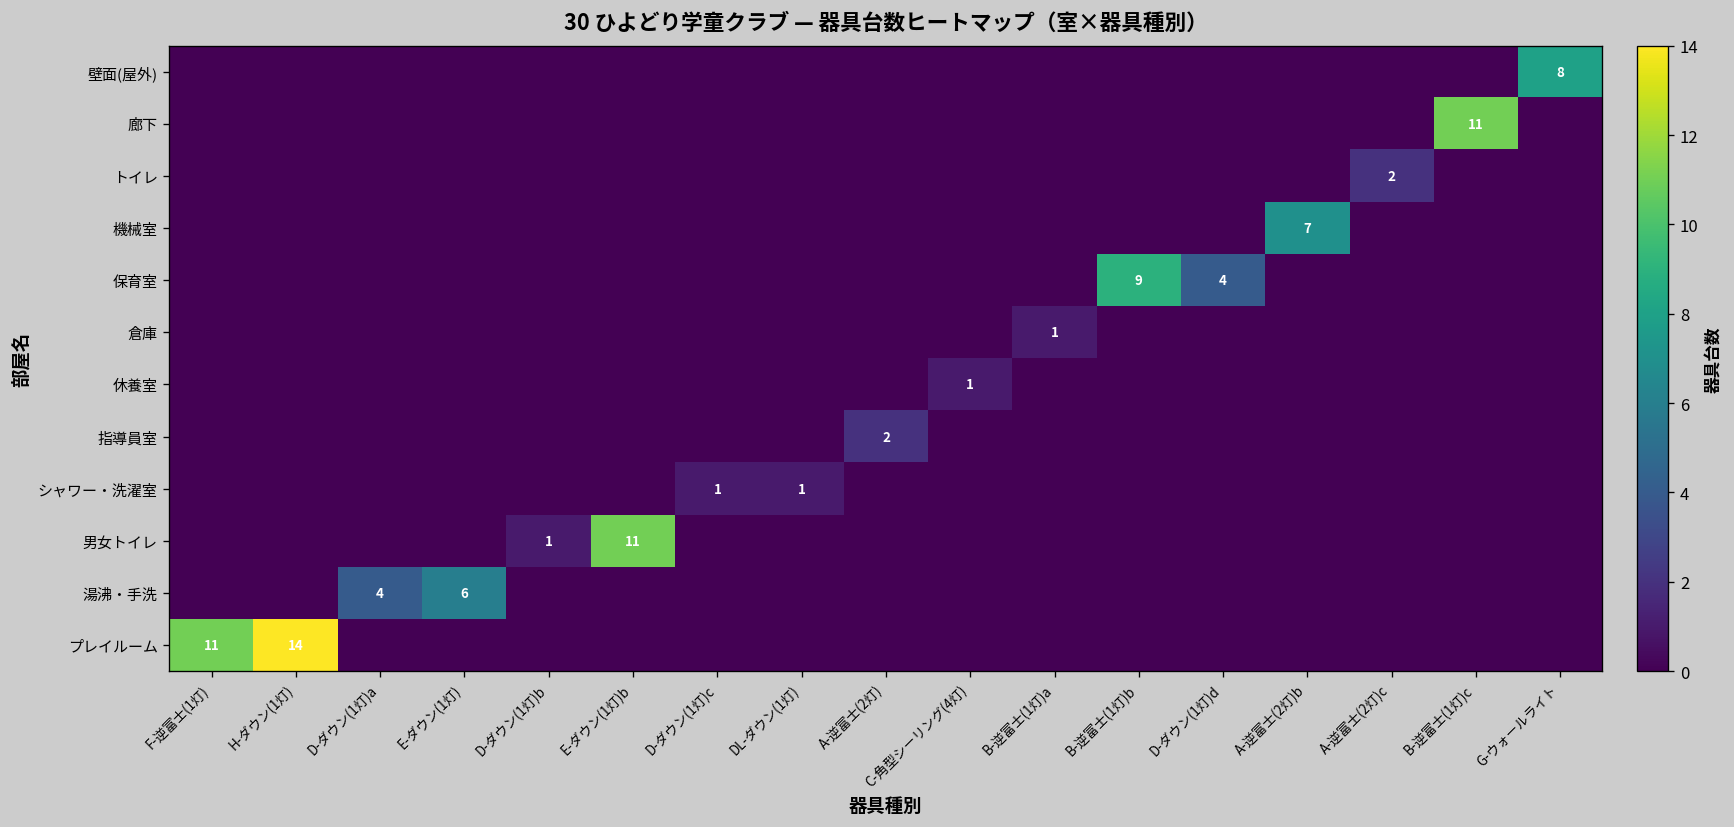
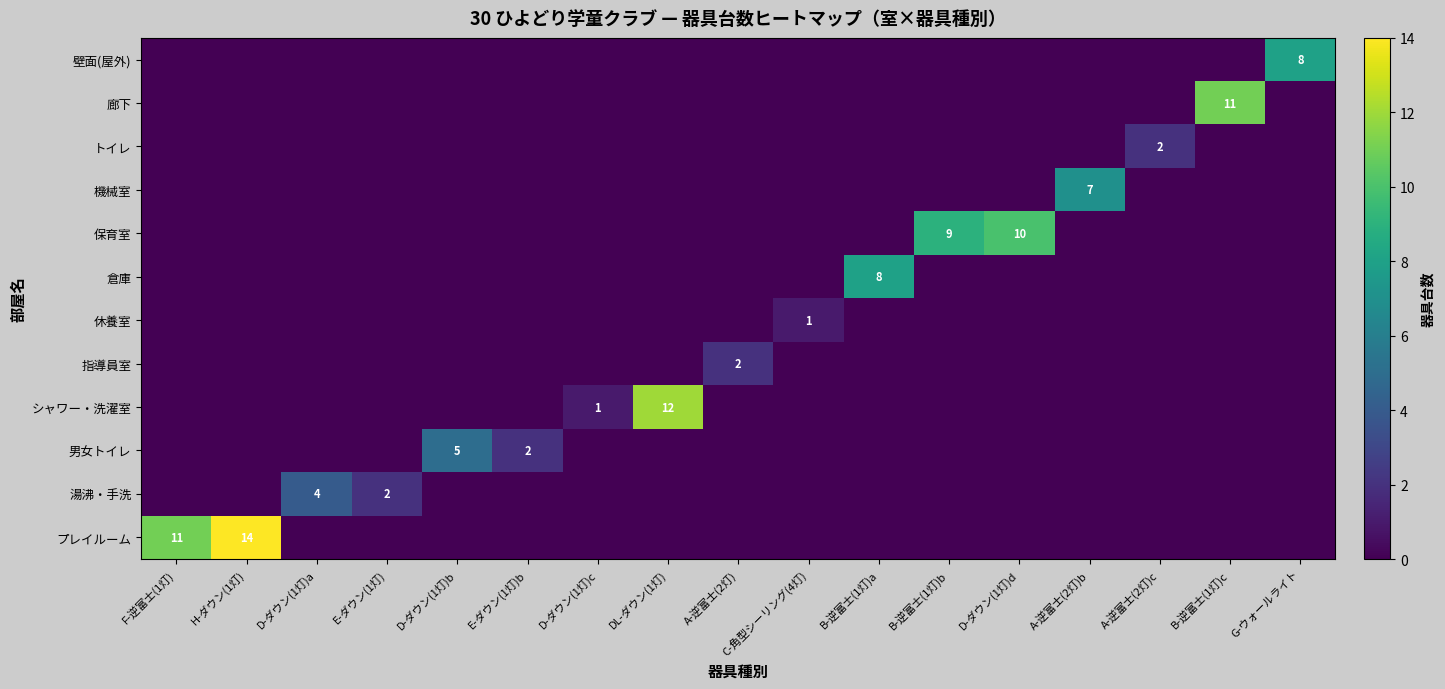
  {
    "壁面(屋外)": {
      "G-ウォールライト": 8
    },
    "廊下": {
      "B-逆富士(1灯)c": 11
    },
    "トイレ": {
      "A-逆富士(2灯)c": 2
    },
    "機械室": {
      "A-逆富士(2灯)b": 7
    },
    "保育室": {
      "B-逆富士(1灯)b": 9,
-     "D-ダウン(1灯)d": 4
+     "D-ダウン(1灯)d": 10
    },
    "倉庫": {
-     "B-逆富士(1灯)a": 1
+     "B-逆富士(1灯)a": 8
    },
    "休養室": {
      "C-角型シーリング(4灯)": 1
    },
    "指導員室": {
      "A-逆富士(2灯)": 2
    },
    "シャワー・洗濯室": {
      "D-ダウン(1灯)c": 1,
-     "DL-ダウン(1灯)": 1
+     "DL-ダウン(1灯)": 12
    },
    "男女トイレ": {
-     "D-ダウン(1灯)b": 1,
-     "E-ダウン(1灯)b": 11
+     "D-ダウン(1灯)b": 5,
+     "E-ダウン(1灯)b": 2
    },
    "湯沸・手洗": {
      "D-ダウン(1灯)a": 4,
-     "E-ダウン(1灯)": 6
+     "E-ダウン(1灯)": 2
    },
    "プレイルーム": {
      "F-逆富士(1灯)": 11,
      "H-ダウン(1灯)": 14
    }
  }
